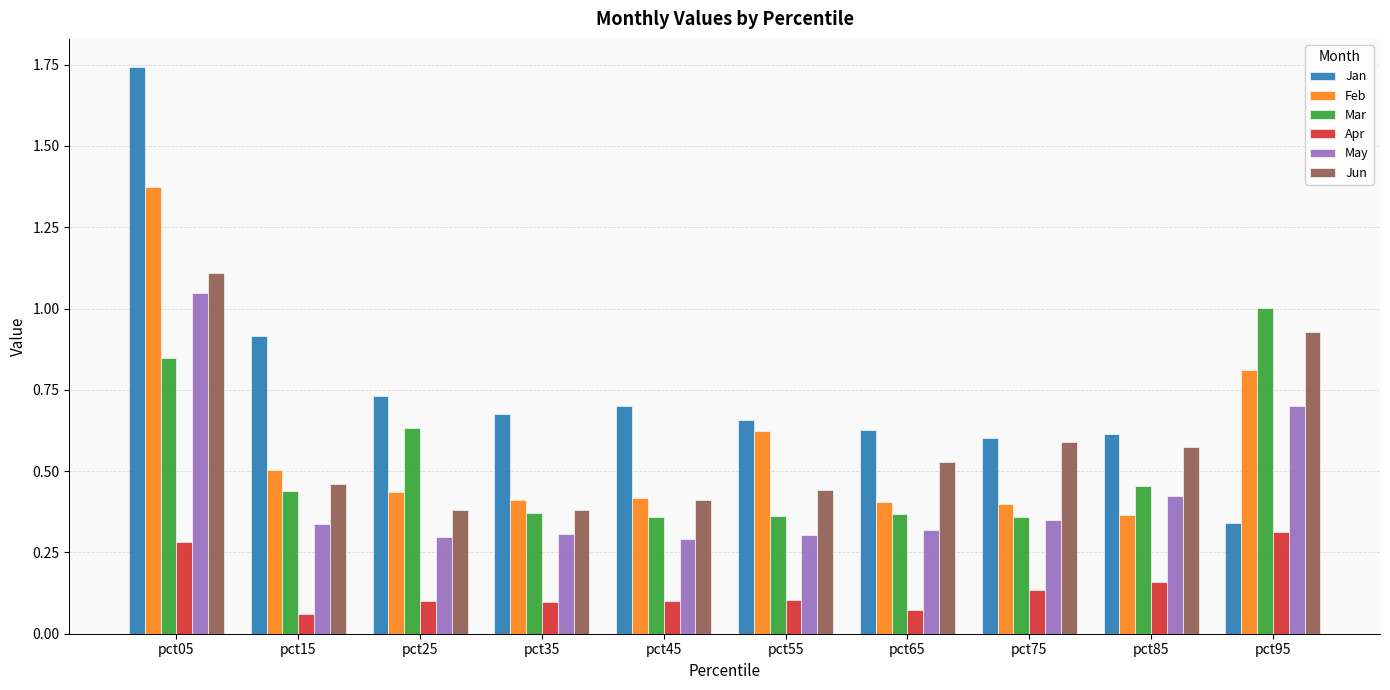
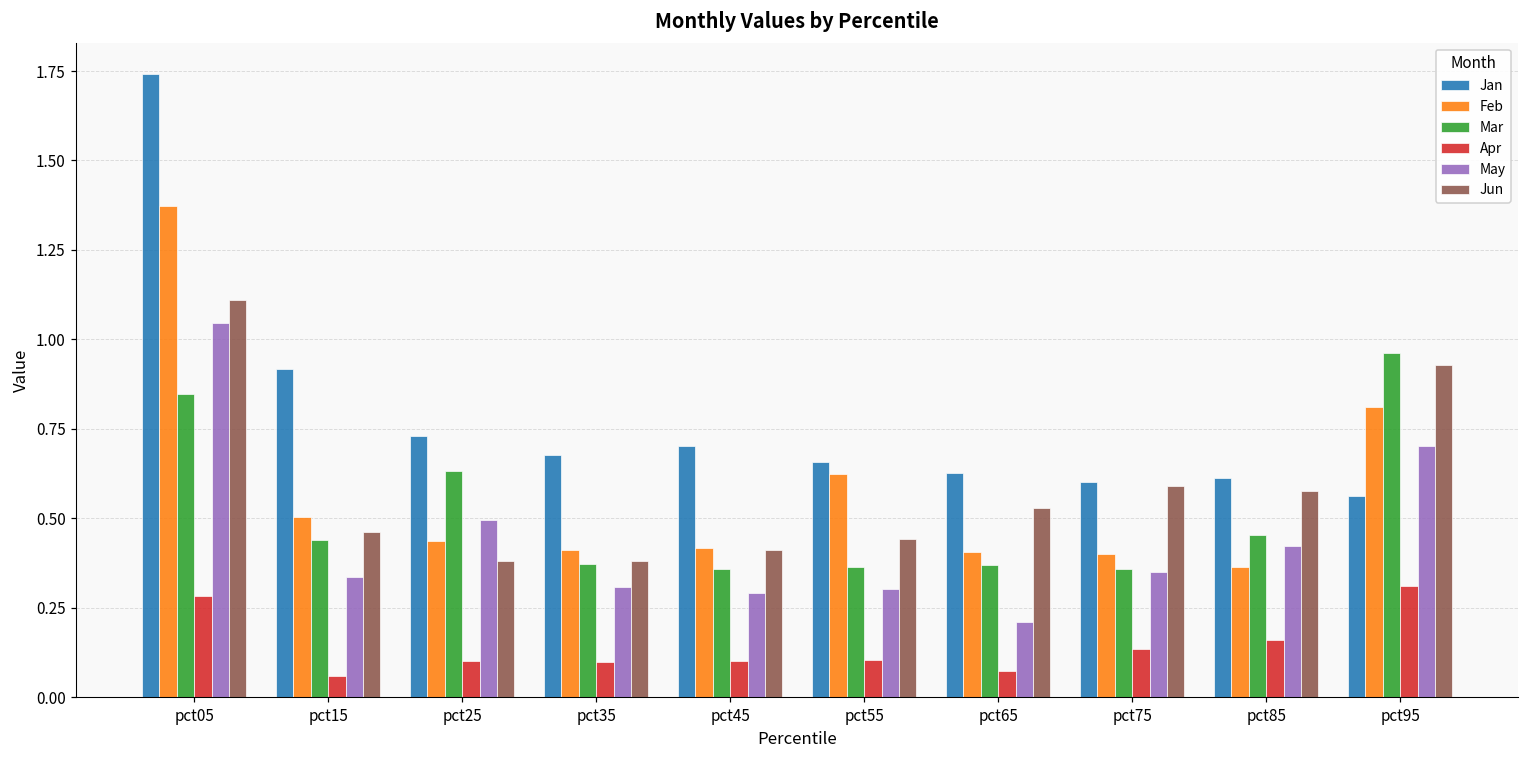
  {
    "Jan": {
      "pct05": 1.74,
      "pct15": 0.92,
      "pct25": 0.73,
      "pct35": 0.68,
      "pct45": 0.70,
      "pct55": 0.66,
      "pct65": 0.63,
      "pct75": 0.60,
      "pct85": 0.61,
-     "pct95": 0.34
+     "pct95": 0.56
    },
    "Feb": {
      "pct05": 1.37,
      "pct15": 0.50,
      "pct25": 0.44,
      "pct35": 0.41,
      "pct45": 0.42,
      "pct55": 0.62,
      "pct65": 0.41,
      "pct75": 0.40,
      "pct85": 0.36,
      "pct95": 0.81
    },
    "Mar": {
      "pct05": 0.85,
      "pct15": 0.44,
      "pct25": 0.63,
      "pct35": 0.37,
      "pct45": 0.36,
      "pct55": 0.36,
      "pct65": 0.37,
      "pct75": 0.36,
      "pct85": 0.45,
-     "pct95": 1.00
+     "pct95": 0.96
    },
    "Apr": {
      "pct05": 0.28,
      "pct15": 0.06,
      "pct25": 0.10,
      "pct35": 0.10,
      "pct45": 0.10,
      "pct55": 0.10,
      "pct65": 0.07,
      "pct75": 0.13,
      "pct85": 0.16,
      "pct95": 0.31
    },
    "May": {
      "pct05": 1.05,
      "pct15": 0.34,
-     "pct25": 0.30,
+     "pct25": 0.50,
      "pct35": 0.31,
      "pct45": 0.29,
      "pct55": 0.30,
-     "pct65": 0.32,
+     "pct65": 0.21,
      "pct75": 0.35,
      "pct85": 0.42,
      "pct95": 0.70
    },
    "Jun": {
      "pct05": 1.11,
      "pct15": 0.46,
      "pct25": 0.38,
      "pct35": 0.38,
      "pct45": 0.41,
      "pct55": 0.44,
      "pct65": 0.53,
      "pct75": 0.59,
      "pct85": 0.58,
      "pct95": 0.93
    }
  }
